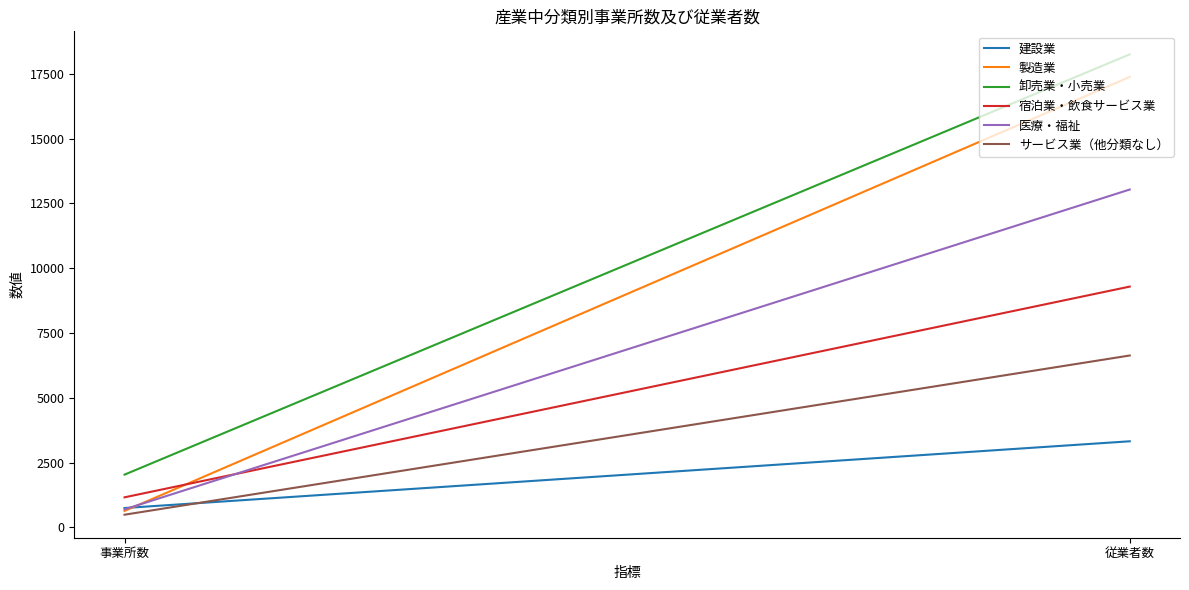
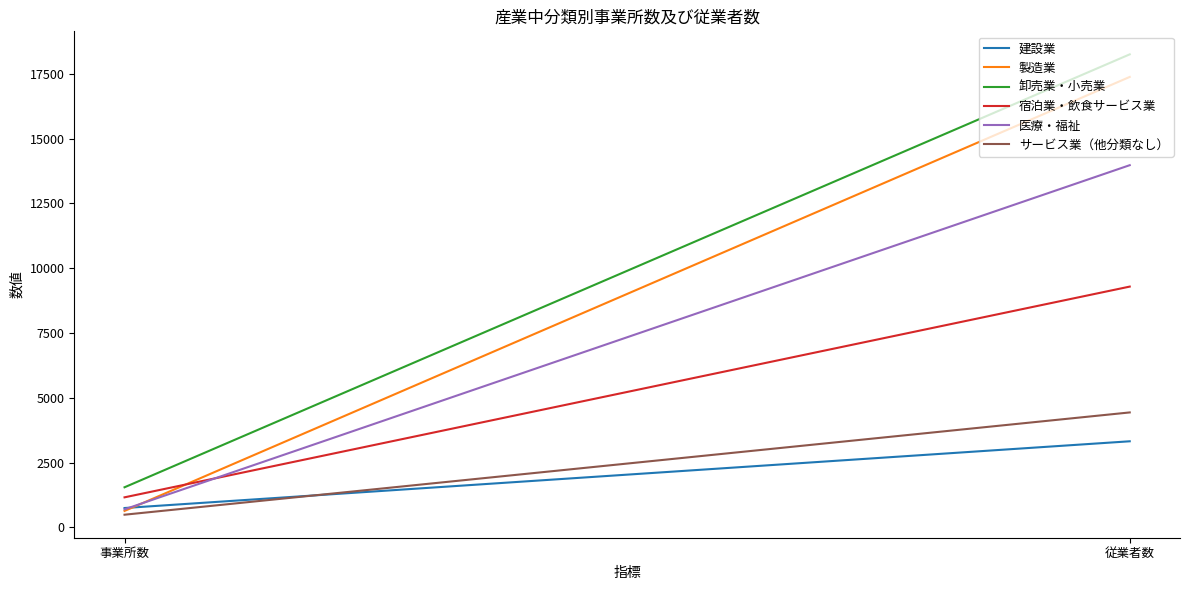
  {
    "建設業": {
      "従業者数": 3300
    },
    "卸売業・小売業": {
-     "事業所数": 2000
+     "事業所数": 1600
    },
    "宿泊業・飲食サービス業": {
      "事業所数": 1200,
      "従業者数": 9300
    },
    "医療・福祉": {
-     "従業者数": 13000
+     "従業者数": 14000
    },
    "サービス業（他分類なし）": {
      "事業所数": 500,
-     "従業者数": 6600
+     "従業者数": 4400
    }
  }
